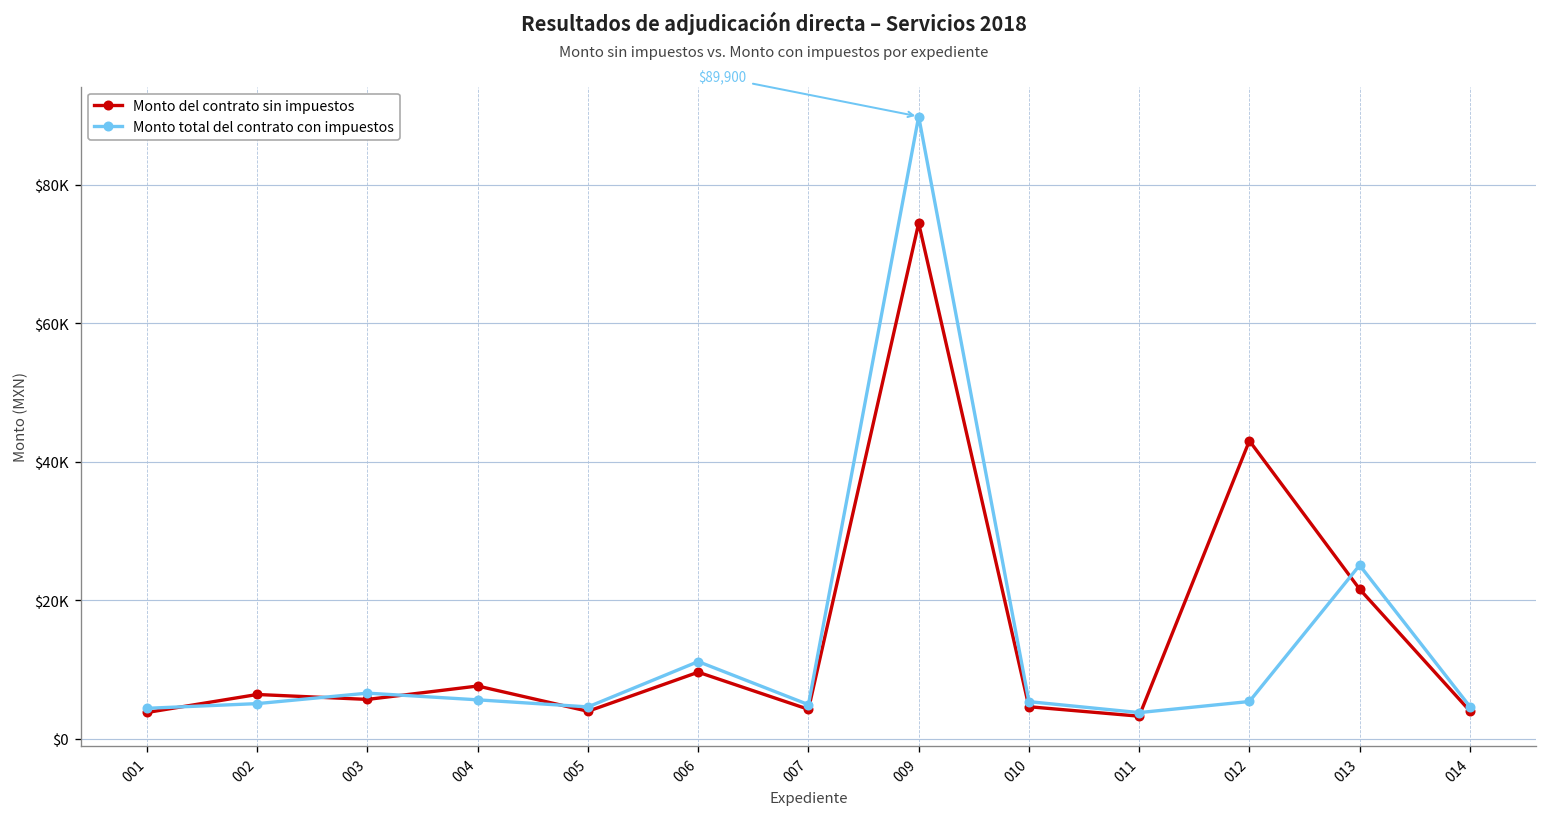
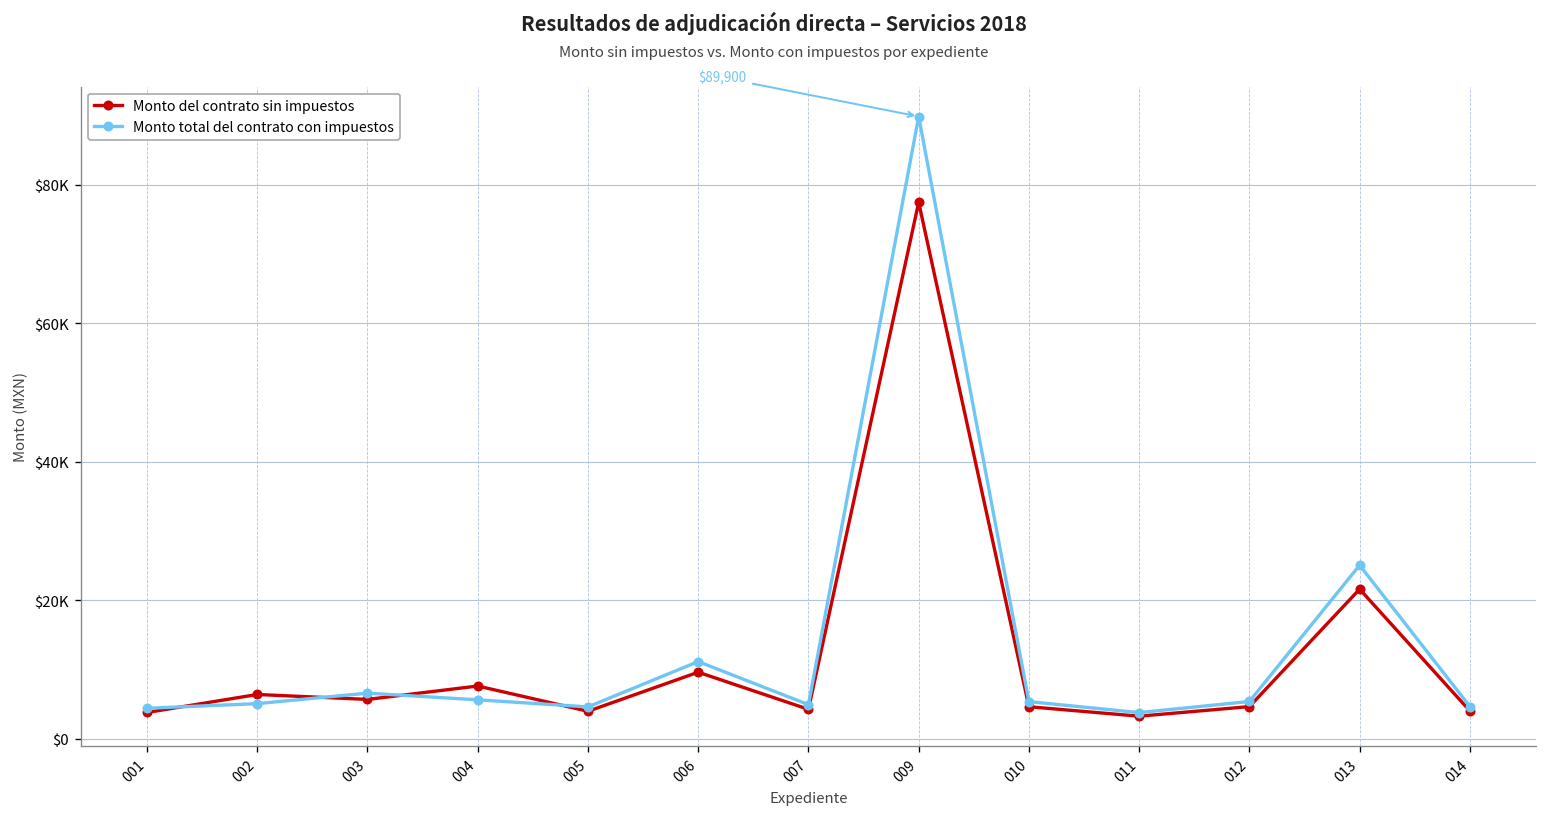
  {
    "Monto del contrato sin impuestos": {
      "001": "$4000",
      "002": "$6000",
      "003": "$6000",
      "004": "$8000",
      "005": "$4000",
      "006": "$10000",
      "007": "$4000",
-     "009": "$74000",
+     "009": "$78000",
      "010": "$5000",
      "011": "$3000",
-     "012": "$43000",
+     "012": "$5000",
      "013": "$22000",
      "014": "$4000"
    },
    "Monto total del contrato con impuestos": {
      "009": "$89,900"
    }
  }
